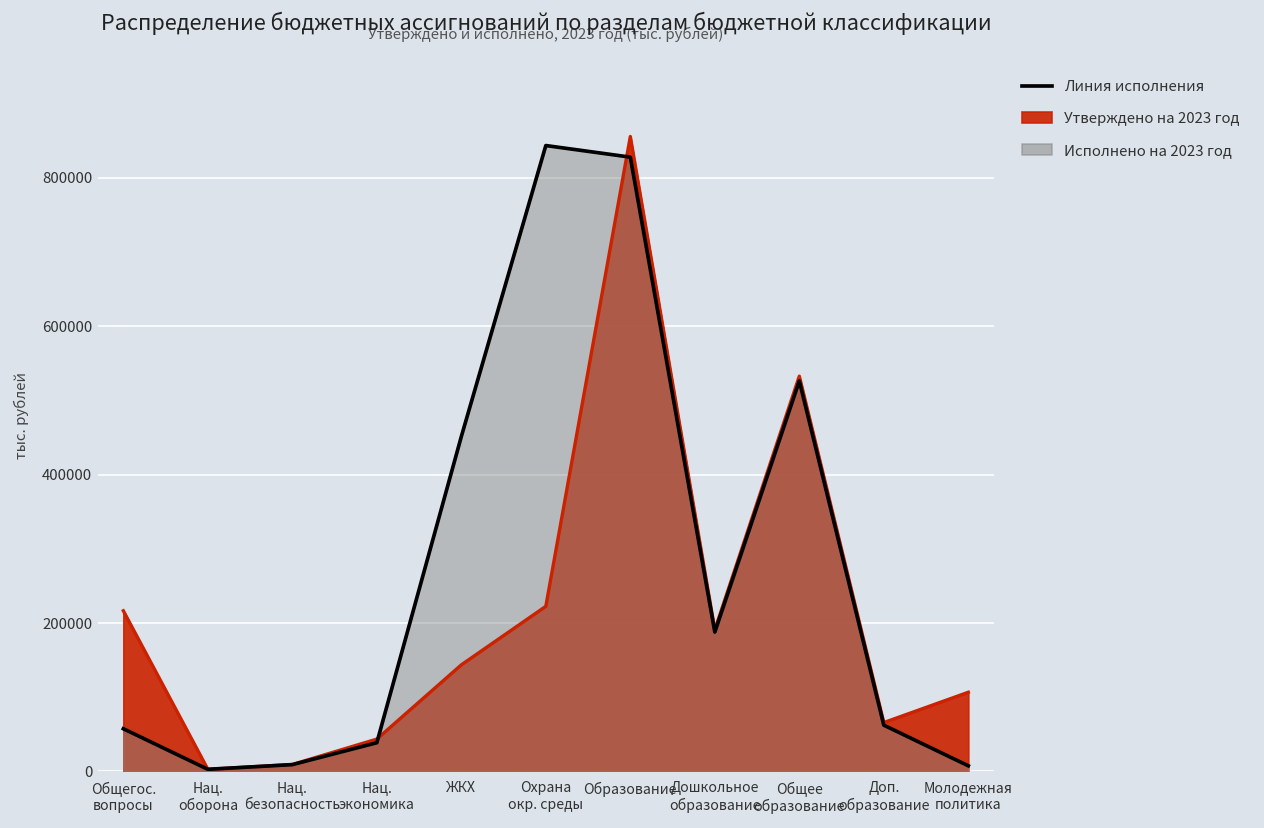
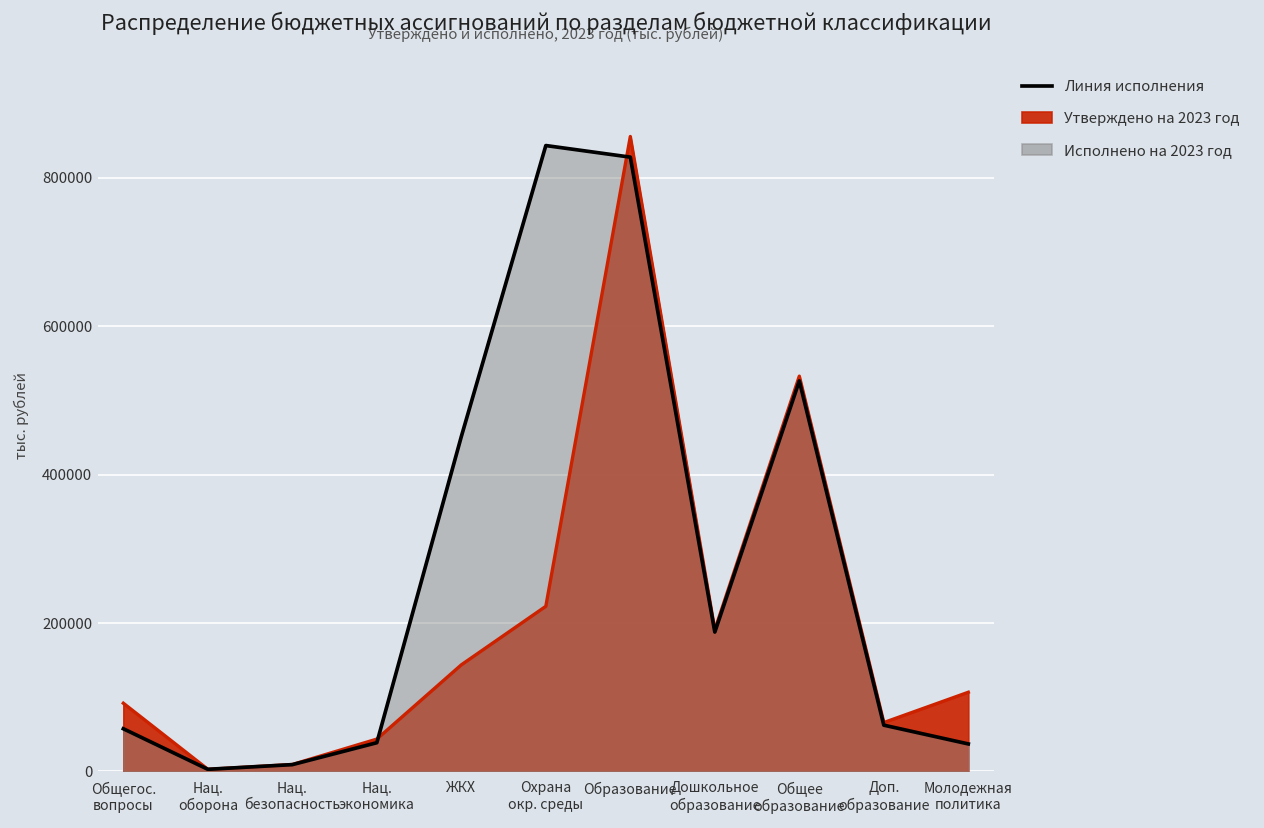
  {
    "Утверждено на 2023 год": {
-     "Общегос. вопросы": 220000,
+     "Общегос. вопросы": 90000,
      "Нац. экономика": 40000,
      "ЖКХ": 140000,
      "Охрана окр. среды": 220000,
      "Образование": 860000,
      "Общее образование": 530000,
      "Молодежная политика": 110000
    },
    "Исполнено на 2023 год": {
      "Общегос. вопросы": 60000,
      "Нац. экономика": 40000,
      "ЖКХ": 450000,
      "Охрана окр. среды": 840000,
      "Образование": 830000,
      "Общее образование": 530000,
-     "Молодежная политика": 10000
+     "Молодежная политика": 40000
    }
  }
